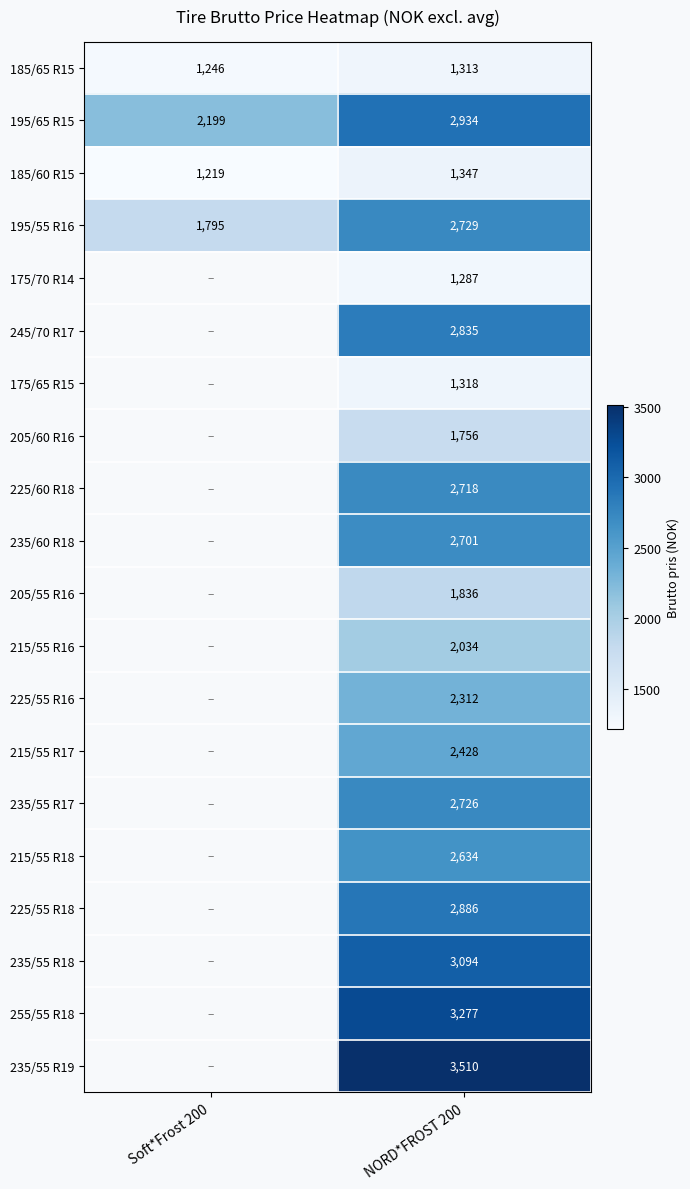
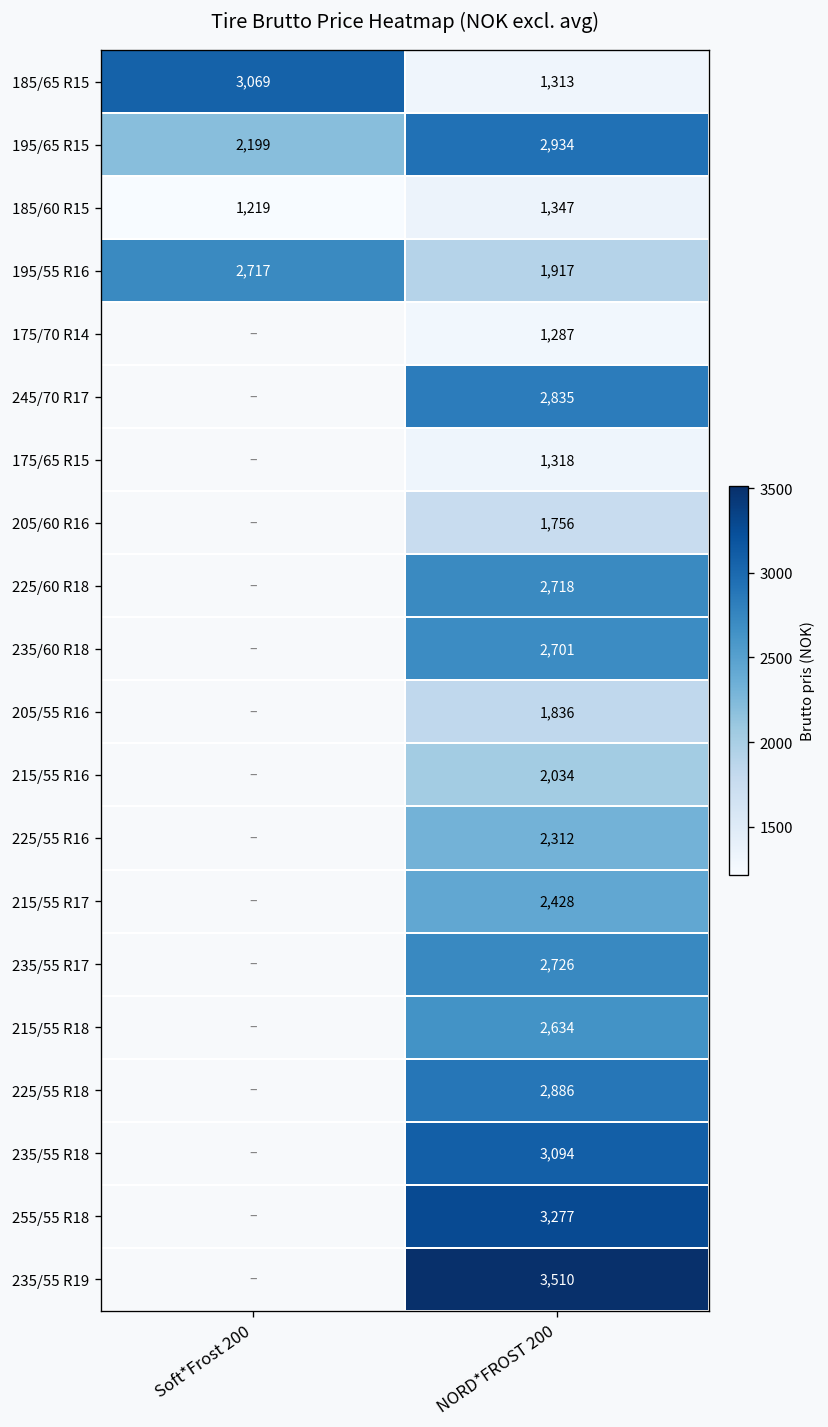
  {
    "185/65 R15": {
-     "Soft*Frost 200": "1,246",
+     "Soft*Frost 200": "3,069",
      "NORD*FROST 200": "1,313"
    },
    "195/65 R15": {
      "Soft*Frost 200": "2,199",
      "NORD*FROST 200": "2,934"
    },
    "185/60 R15": {
      "Soft*Frost 200": "1,219",
      "NORD*FROST 200": "1,347"
    },
    "195/55 R16": {
-     "Soft*Frost 200": "1,795",
-     "NORD*FROST 200": "2,729"
+     "Soft*Frost 200": "2,717",
+     "NORD*FROST 200": "1,917"
    },
    "175/70 R14": {
      "NORD*FROST 200": "1,287"
    },
    "245/70 R17": {
      "NORD*FROST 200": "2,835"
    },
    "175/65 R15": {
      "NORD*FROST 200": "1,318"
    },
    "205/60 R16": {
      "NORD*FROST 200": "1,756"
    },
    "225/60 R18": {
      "NORD*FROST 200": "2,718"
    },
    "235/60 R18": {
      "NORD*FROST 200": "2,701"
    },
    "205/55 R16": {
      "NORD*FROST 200": "1,836"
    },
    "215/55 R16": {
      "NORD*FROST 200": "2,034"
    },
    "225/55 R16": {
      "NORD*FROST 200": "2,312"
    },
    "215/55 R17": {
      "NORD*FROST 200": "2,428"
    },
    "235/55 R17": {
      "NORD*FROST 200": "2,726"
    },
    "215/55 R18": {
      "NORD*FROST 200": "2,634"
    },
    "225/55 R18": {
      "NORD*FROST 200": "2,886"
    },
    "235/55 R18": {
      "NORD*FROST 200": "3,094"
    },
    "255/55 R18": {
      "NORD*FROST 200": "3,277"
    },
    "235/55 R19": {
      "NORD*FROST 200": "3,510"
    }
  }
